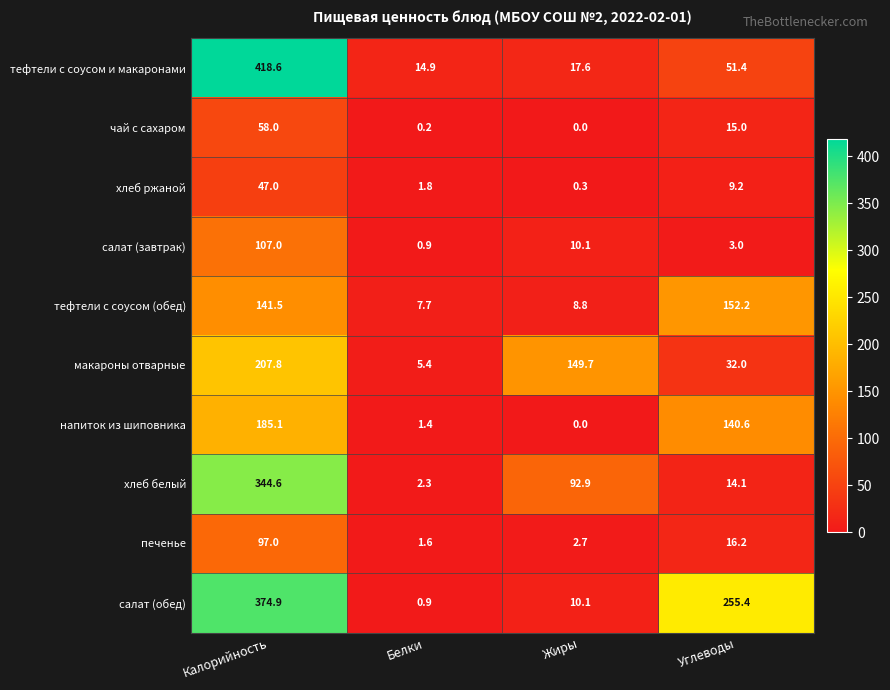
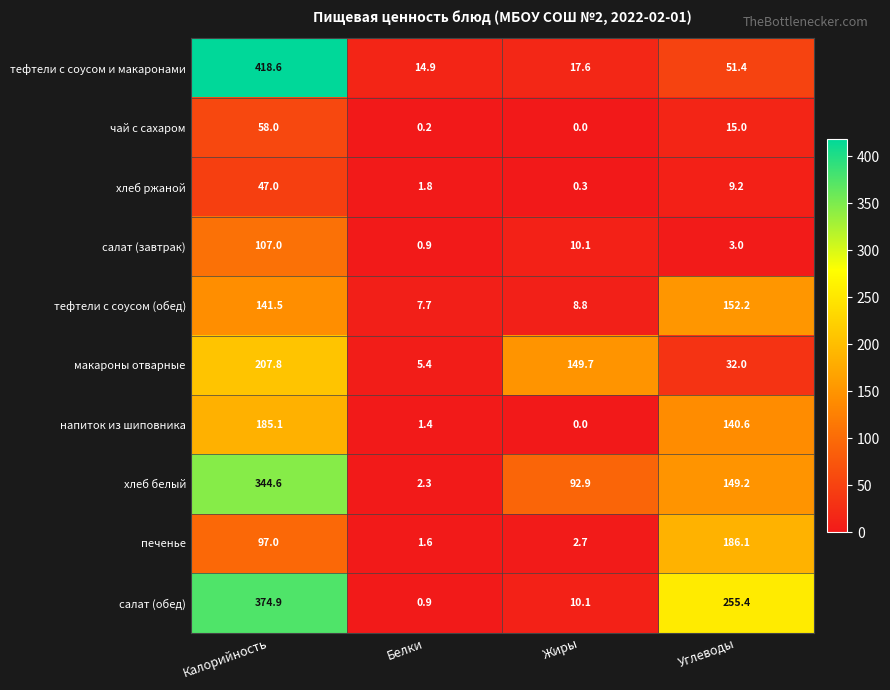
  {
    "тефтели с соусом и макаронами": {
      "Калорийность": 418.6,
      "Белки": 14.9,
      "Жиры": 17.6,
      "Углеводы": 51.4
    },
    "чай с сахаром": {
      "Калорийность": 58.0,
      "Белки": 0.2,
      "Жиры": 0.0,
      "Углеводы": 15.0
    },
    "хлеб ржаной": {
      "Калорийность": 47.0,
      "Белки": 1.8,
      "Жиры": 0.3,
      "Углеводы": 9.2
    },
    "салат (завтрак)": {
      "Калорийность": 107.0,
      "Белки": 0.9,
      "Жиры": 10.1,
      "Углеводы": 3.0
    },
    "тефтели с соусом (обед)": {
      "Калорийность": 141.5,
      "Белки": 7.7,
      "Жиры": 8.8,
      "Углеводы": 152.2
    },
    "макароны отварные": {
      "Калорийность": 207.8,
      "Белки": 5.4,
      "Жиры": 149.7,
      "Углеводы": 32.0
    },
    "напиток из шиповника": {
      "Калорийность": 185.1,
      "Белки": 1.4,
      "Жиры": 0.0,
      "Углеводы": 140.6
    },
    "хлеб белый": {
      "Калорийность": 344.6,
      "Белки": 2.3,
      "Жиры": 92.9,
-     "Углеводы": 14.1
+     "Углеводы": 149.2
    },
    "печенье": {
      "Калорийность": 97.0,
      "Белки": 1.6,
      "Жиры": 2.7,
-     "Углеводы": 16.2
+     "Углеводы": 186.1
    },
    "салат (обед)": {
      "Калорийность": 374.9,
      "Белки": 0.9,
      "Жиры": 10.1,
      "Углеводы": 255.4
    }
  }
